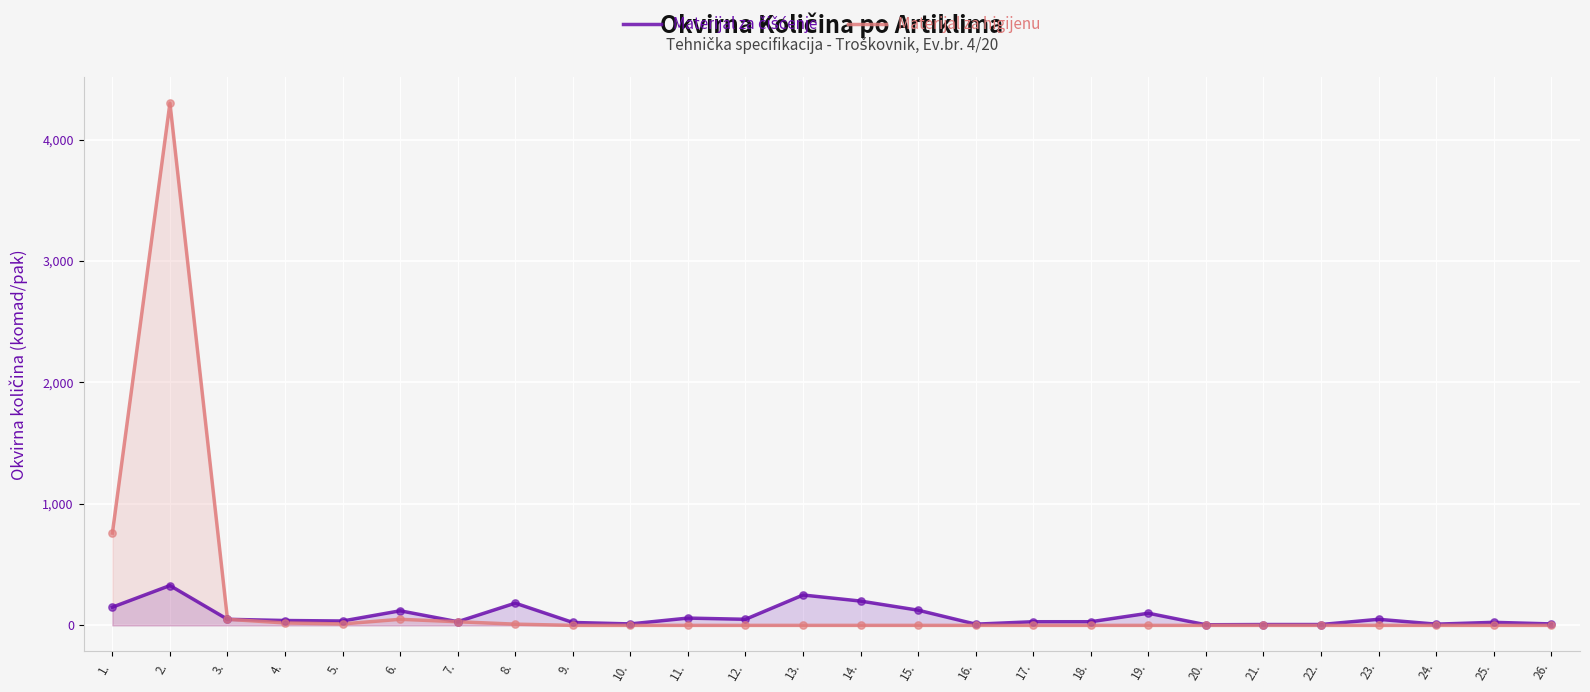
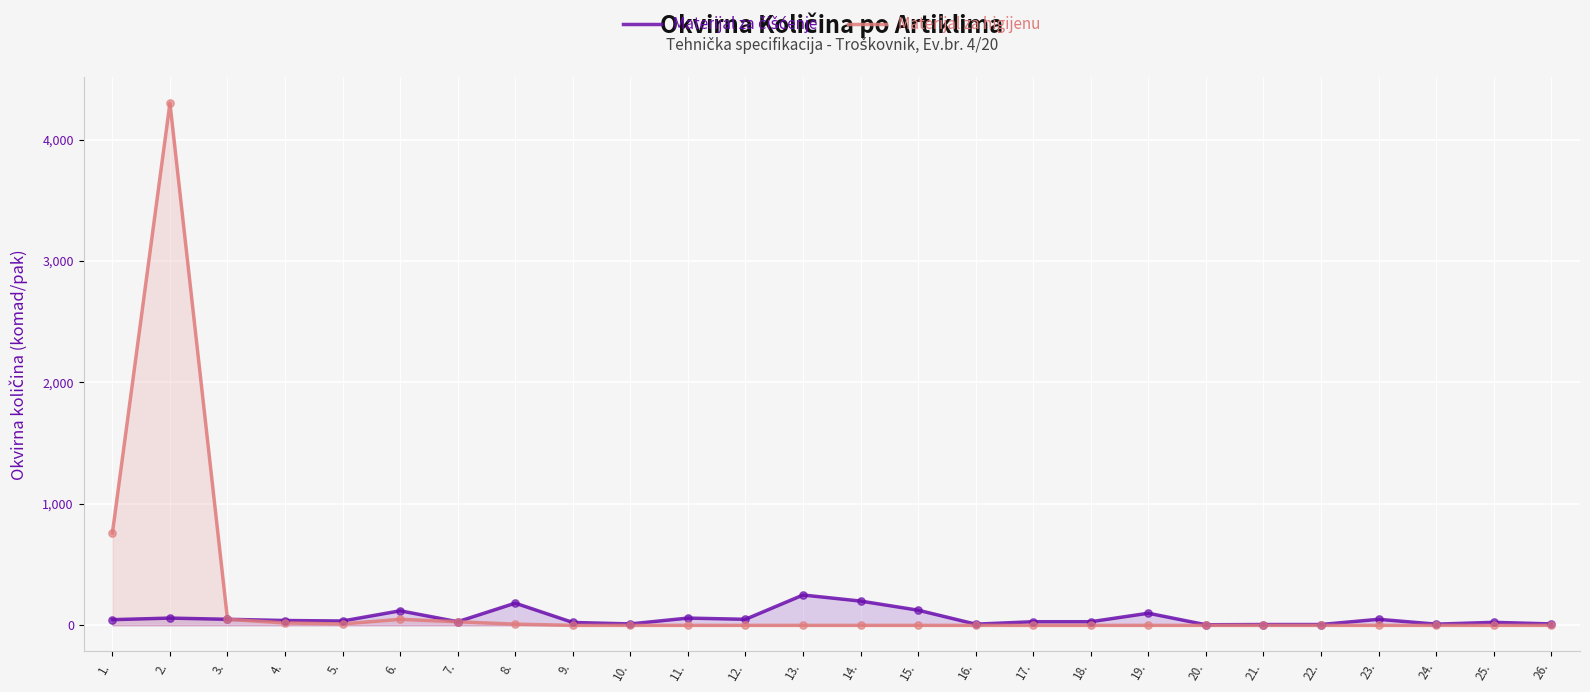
  {
    "Materijal za čišćenje": {
-     "1.": "150",
-     "2.": "330",
+     "1.": "50",
+     "2.": "60",
      "5.": "40",
      "6.": "120",
      "8.": "180",
      "9.": "20",
      "11.": "60",
      "12.": "50",
      "13.": "250",
      "14.": "200",
      "15.": "130",
      "17.": "30",
      "18.": "30",
      "19.": "100",
      "23.": "50",
      "25.": "30"
    },
    "Materijal za higijenu": {
      "1.": "760",
      "2.": "4,300",
      "5.": "10",
      "6.": "50",
      "8.": "10",
      "9.": "0",
      "11.": "0",
      "12.": "0",
      "13.": "0",
      "14.": "0",
      "15.": "0",
      "17.": "0",
      "18.": "0",
      "19.": "0",
      "23.": "0",
      "25.": "0"
    }
  }
